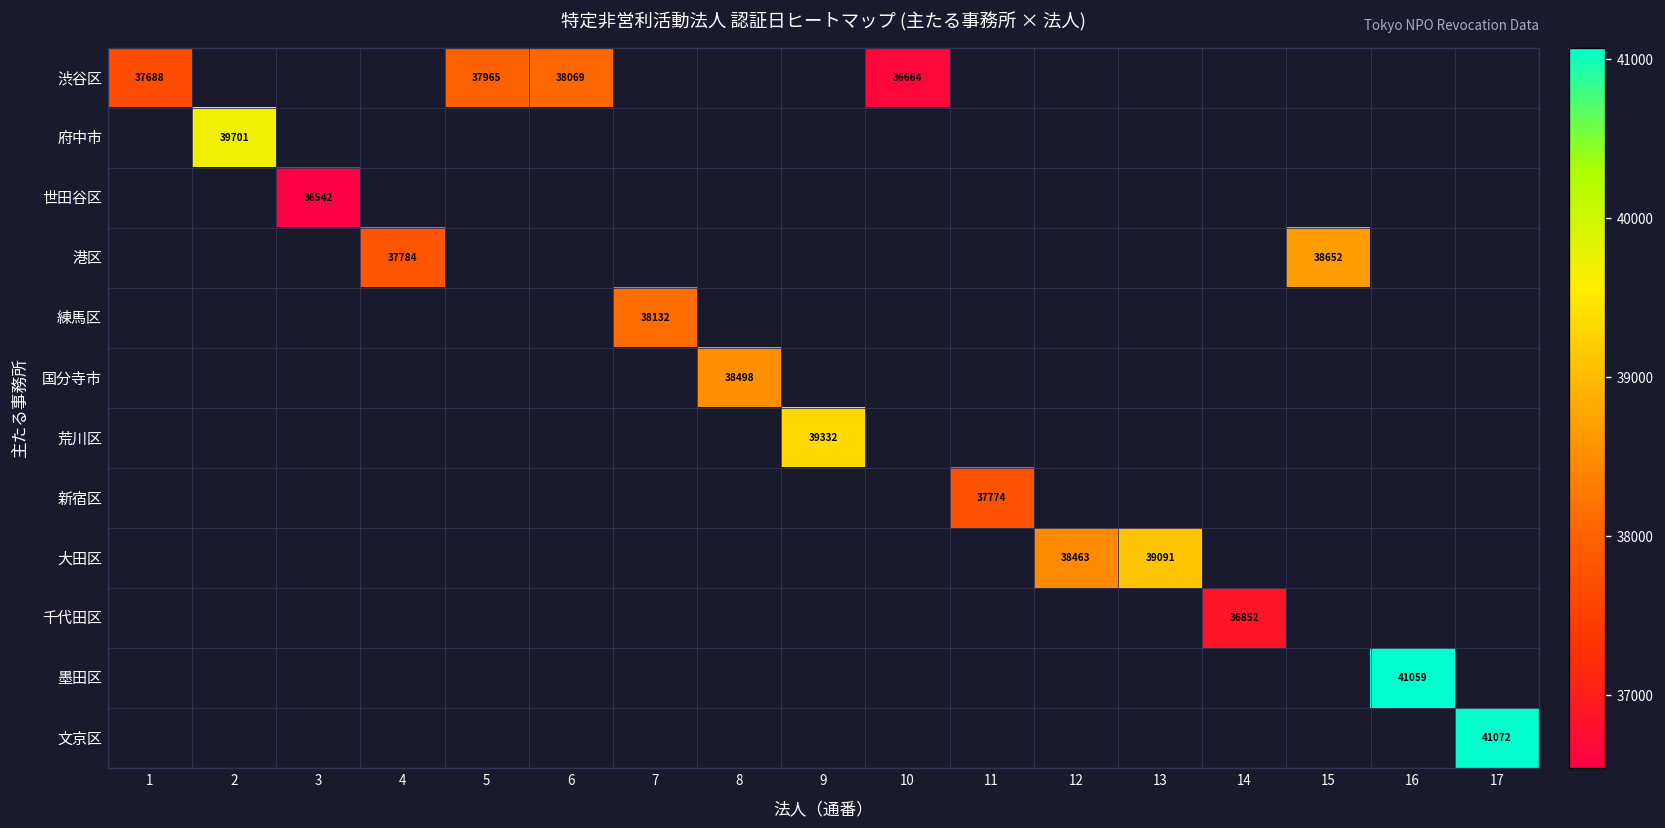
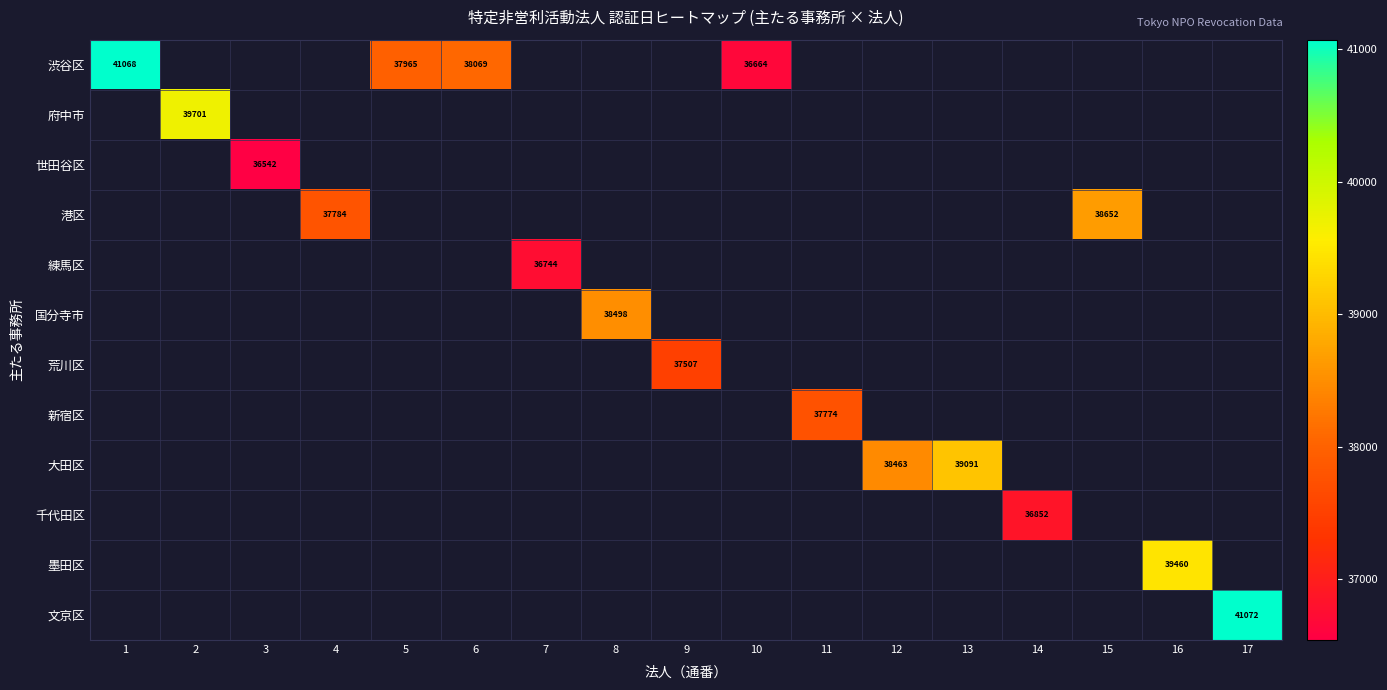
  {
    "渋谷区": {
-     "1": 37688,
+     "1": 41068,
      "5": 37965,
      "6": 38069,
      "10": 36664
    },
    "府中市": {
      "2": 39701
    },
    "世田谷区": {
      "3": 36542
    },
    "港区": {
      "4": 37784,
      "15": 38652
    },
    "練馬区": {
-     "7": 38132
+     "7": 36744
    },
    "国分寺市": {
      "8": 38498
    },
    "荒川区": {
-     "9": 39332
+     "9": 37507
    },
    "新宿区": {
      "11": 37774
    },
    "大田区": {
      "12": 38463,
      "13": 39091
    },
    "千代田区": {
      "14": 36852
    },
    "墨田区": {
-     "16": 41059
+     "16": 39460
    },
    "文京区": {
      "17": 41072
    }
  }
